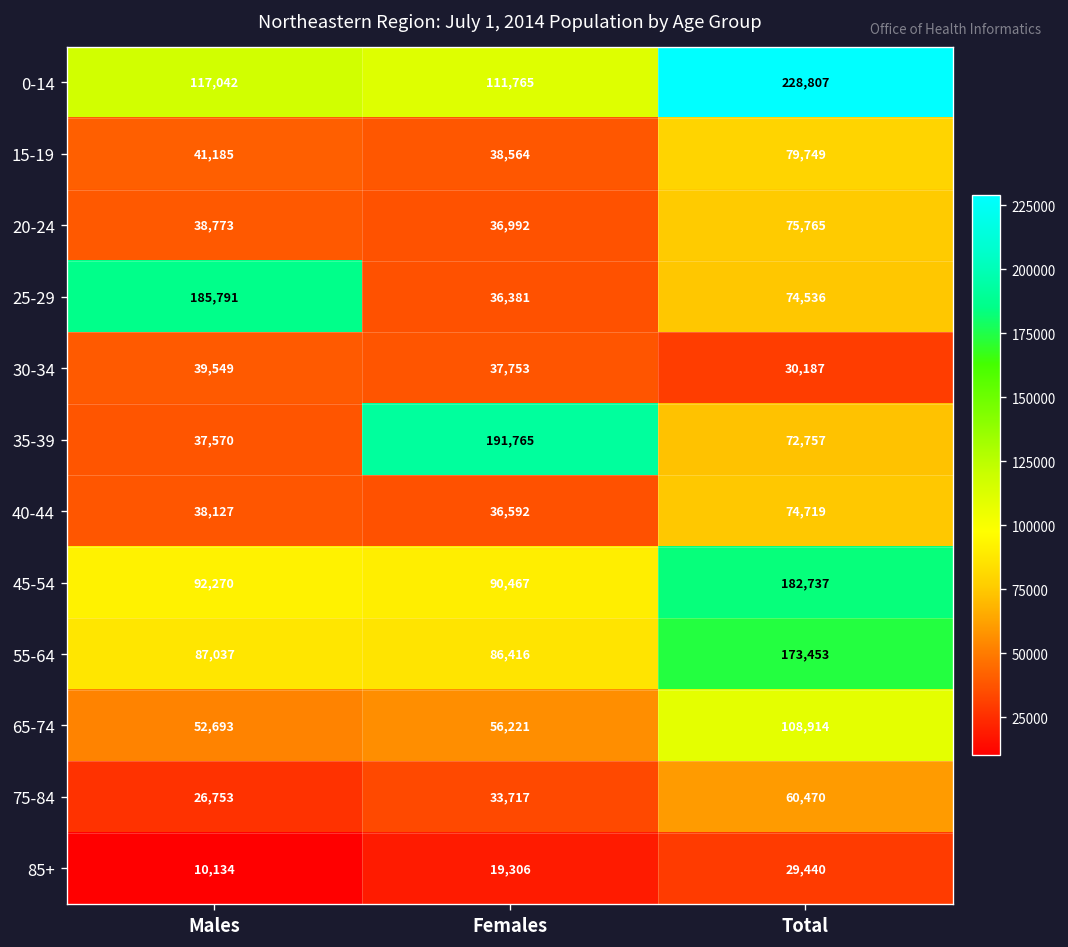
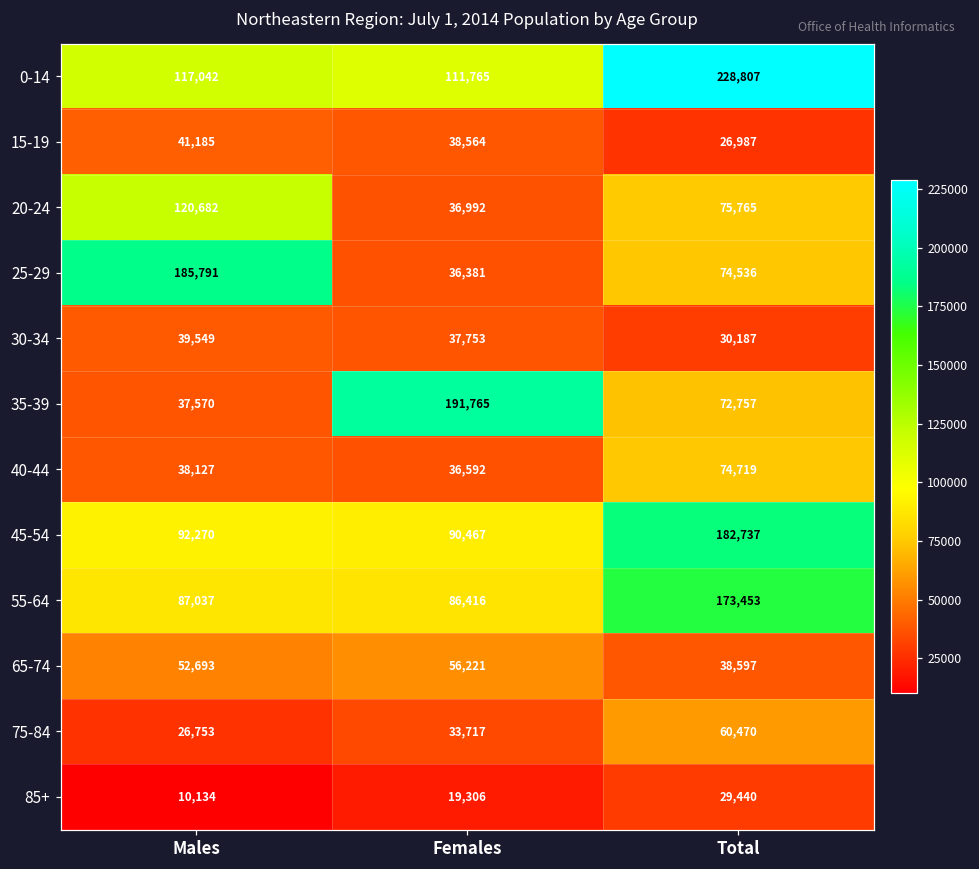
  {
    "0-14": {
      "Males": "117,042",
      "Females": "111,765",
      "Total": "228,807"
    },
    "15-19": {
      "Males": "41,185",
      "Females": "38,564",
-     "Total": "79,749"
+     "Total": "26,987"
    },
    "20-24": {
-     "Males": "38,773",
+     "Males": "120,682",
      "Females": "36,992",
      "Total": "75,765"
    },
    "25-29": {
      "Males": "185,791",
      "Females": "36,381",
      "Total": "74,536"
    },
    "30-34": {
      "Males": "39,549",
      "Females": "37,753",
      "Total": "30,187"
    },
    "35-39": {
      "Males": "37,570",
      "Females": "191,765",
      "Total": "72,757"
    },
    "40-44": {
      "Males": "38,127",
      "Females": "36,592",
      "Total": "74,719"
    },
    "45-54": {
      "Males": "92,270",
      "Females": "90,467",
      "Total": "182,737"
    },
    "55-64": {
      "Males": "87,037",
      "Females": "86,416",
      "Total": "173,453"
    },
    "65-74": {
      "Males": "52,693",
      "Females": "56,221",
-     "Total": "108,914"
+     "Total": "38,597"
    },
    "75-84": {
      "Males": "26,753",
      "Females": "33,717",
      "Total": "60,470"
    },
    "85+": {
      "Males": "10,134",
      "Females": "19,306",
      "Total": "29,440"
    }
  }
